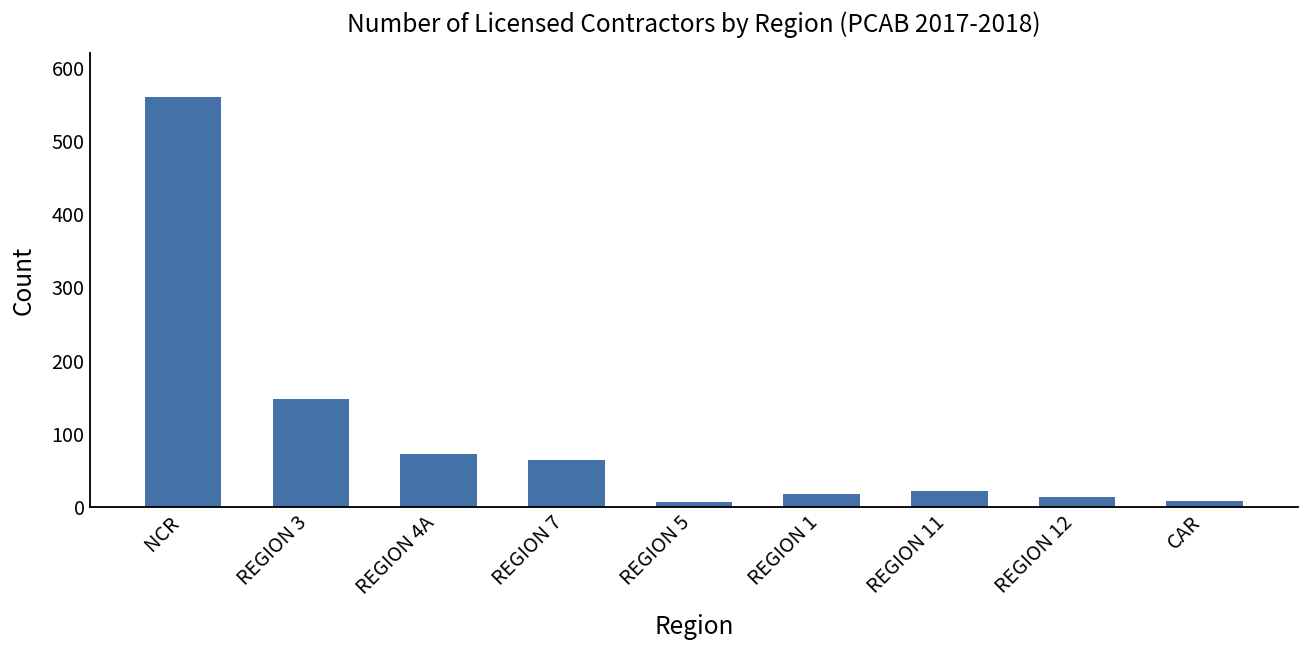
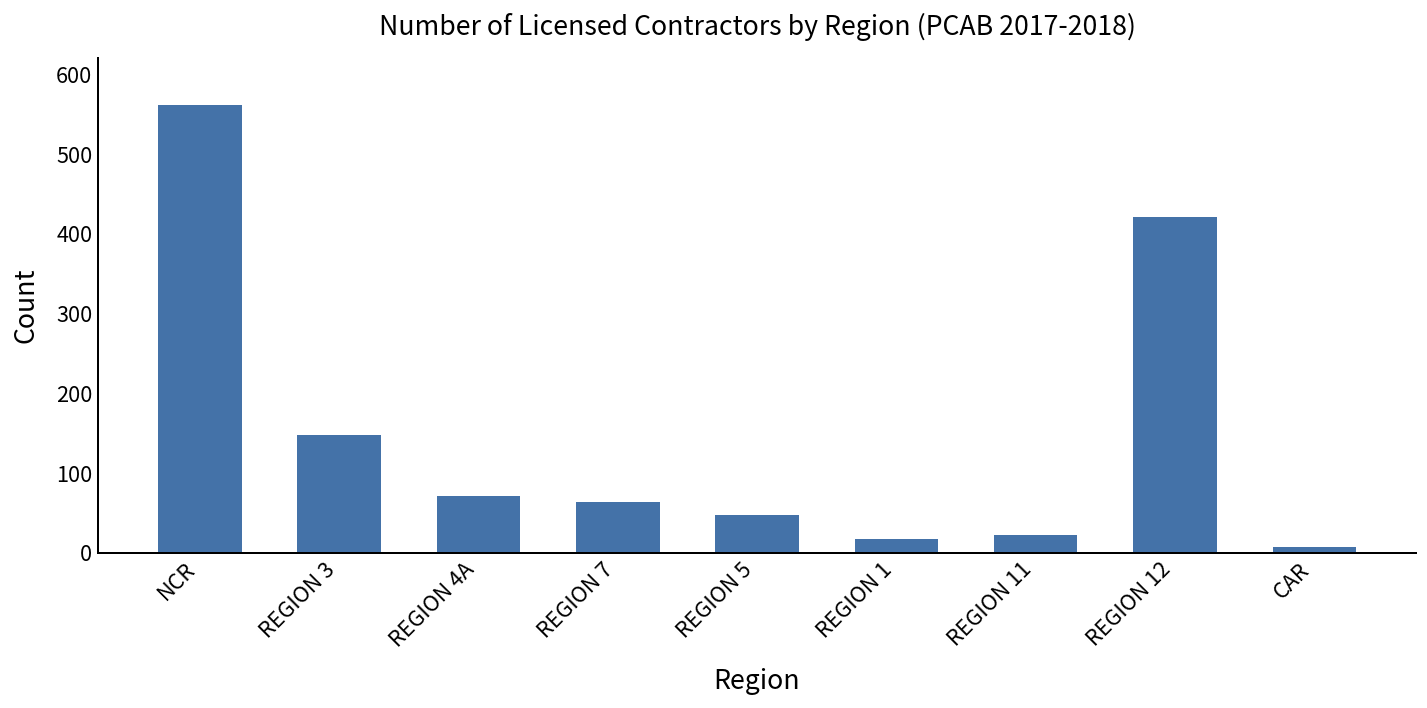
  {
    "NCR": 560,
    "REGION 3": 150,
    "REGION 4A": 70,
    "REGION 7": 60,
-   "REGION 5": 10,
+   "REGION 5": 50,
    "REGION 1": 20,
    "REGION 11": 20,
-   "REGION 12": 10,
+   "REGION 12": 420,
    "CAR": 10
  }
